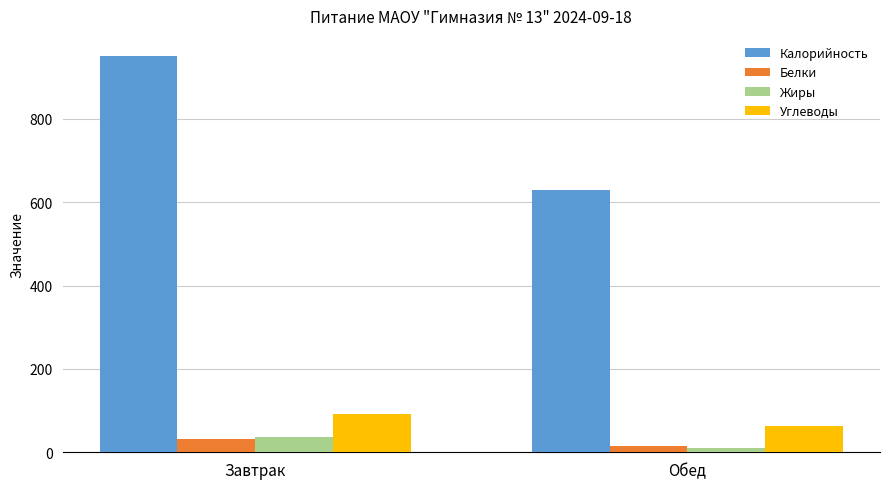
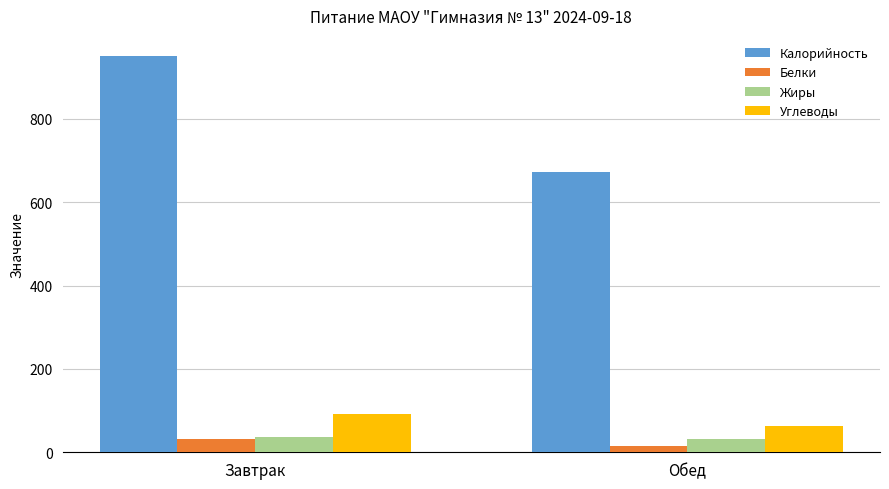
  {
    "Калорийность": {
      "Завтрак": 950,
-     "Обед": 630
+     "Обед": 670
    },
    "Белки": {
      "Завтрак": 30,
      "Обед": 10
    },
    "Жиры": {
      "Завтрак": 40,
-     "Обед": 10
+     "Обед": 30
    },
    "Углеводы": {
      "Завтрак": 90,
      "Обед": 60
    }
  }
